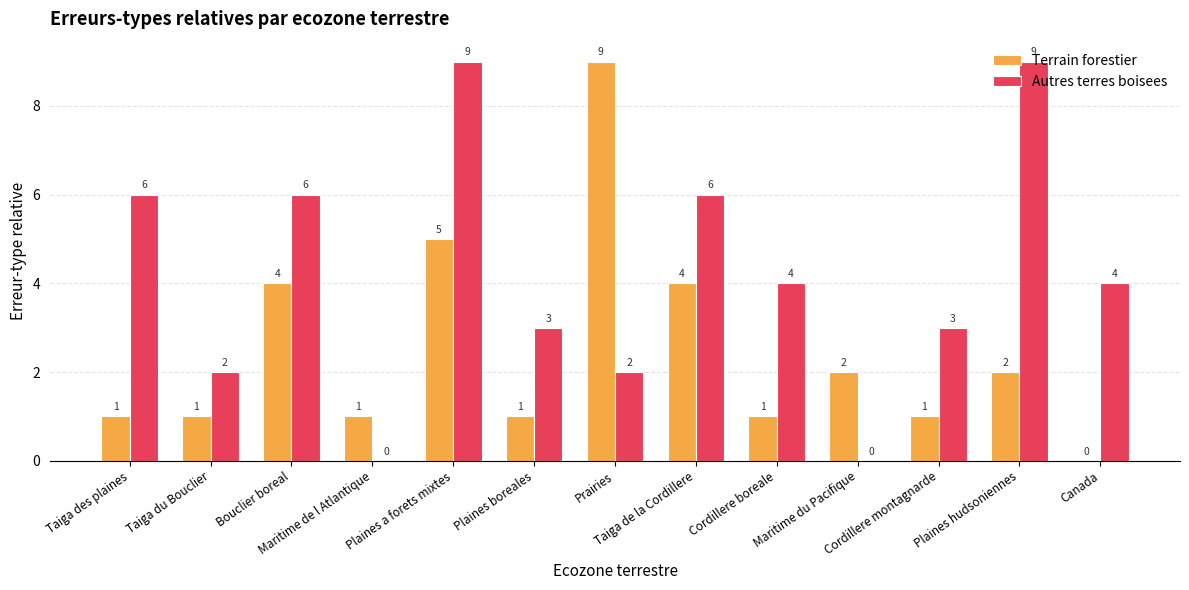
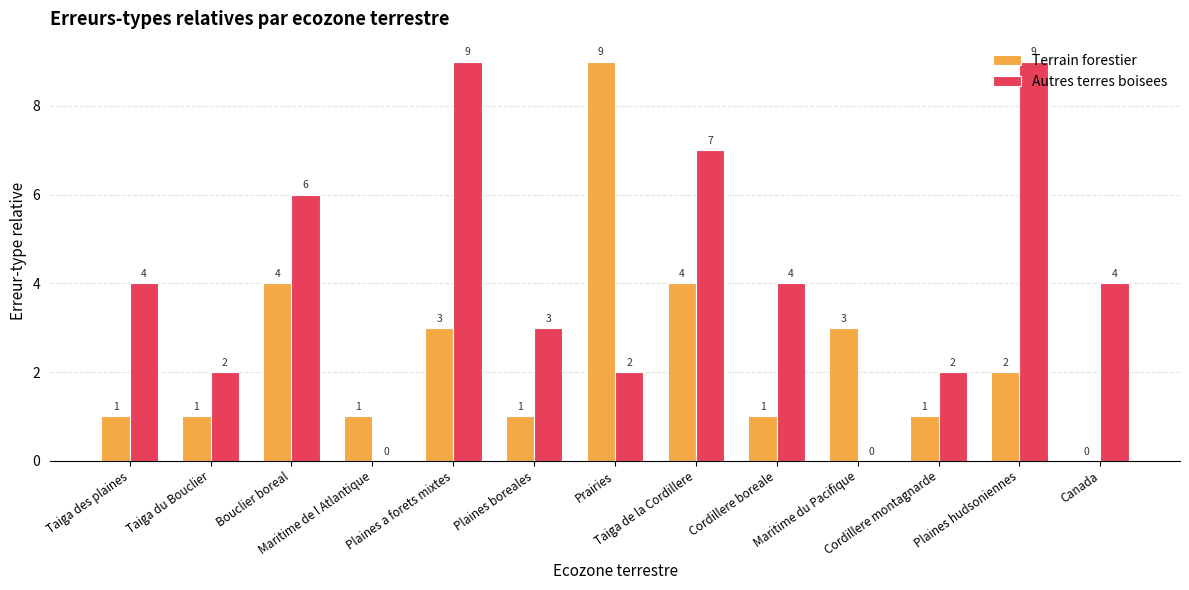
  {
    "Terrain forestier": {
      "Taiga des plaines": 1,
      "Taiga du Bouclier": 1,
      "Bouclier boreal": 4,
      "Maritime de l Atlantique": 1,
-     "Plaines a forets mixtes": 5,
+     "Plaines a forets mixtes": 3,
      "Plaines boreales": 1,
      "Prairies": 9,
      "Taiga de la Cordillere": 4,
      "Cordillere boreale": 1,
-     "Maritime du Pacifique": 2,
+     "Maritime du Pacifique": 3,
      "Cordillere montagnarde": 1,
      "Plaines hudsoniennes": 2,
      "Canada": 0
    },
    "Autres terres boisees": {
-     "Taiga des plaines": 6,
+     "Taiga des plaines": 4,
      "Taiga du Bouclier": 2,
      "Bouclier boreal": 6,
      "Maritime de l Atlantique": 0,
      "Plaines a forets mixtes": 9,
      "Plaines boreales": 3,
      "Prairies": 2,
-     "Taiga de la Cordillere": 6,
+     "Taiga de la Cordillere": 7,
      "Cordillere boreale": 4,
      "Maritime du Pacifique": 0,
-     "Cordillere montagnarde": 3,
+     "Cordillere montagnarde": 2,
      "Plaines hudsoniennes": 9,
      "Canada": 4
    }
  }
